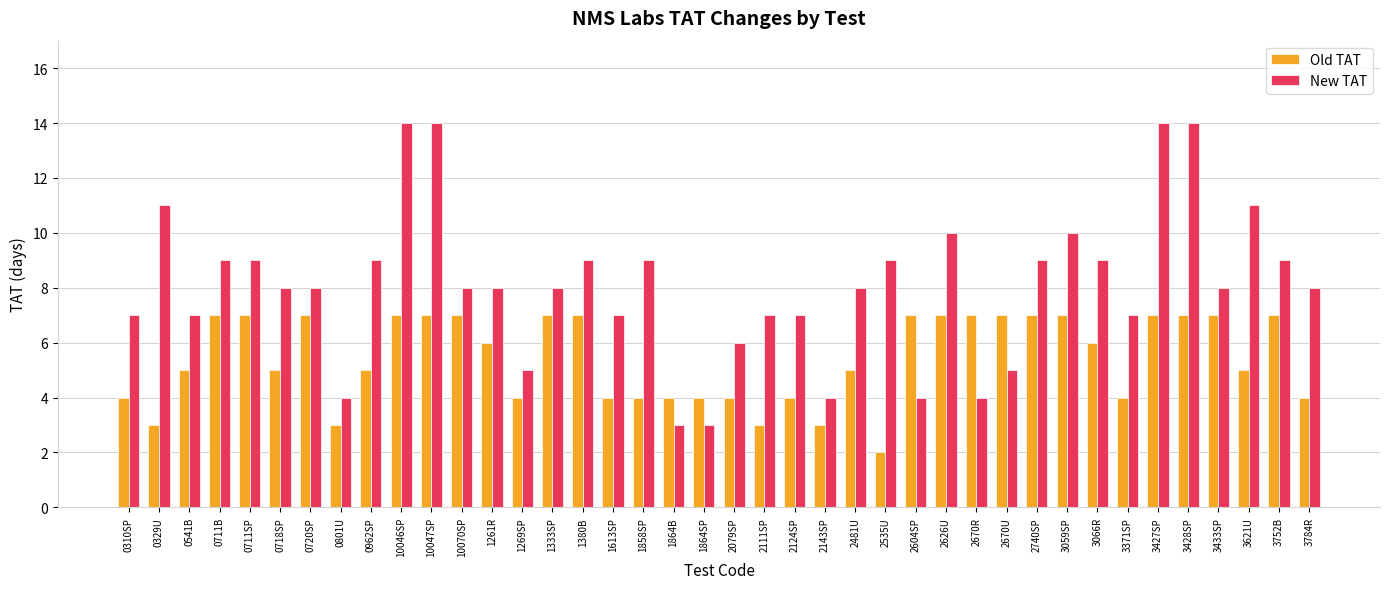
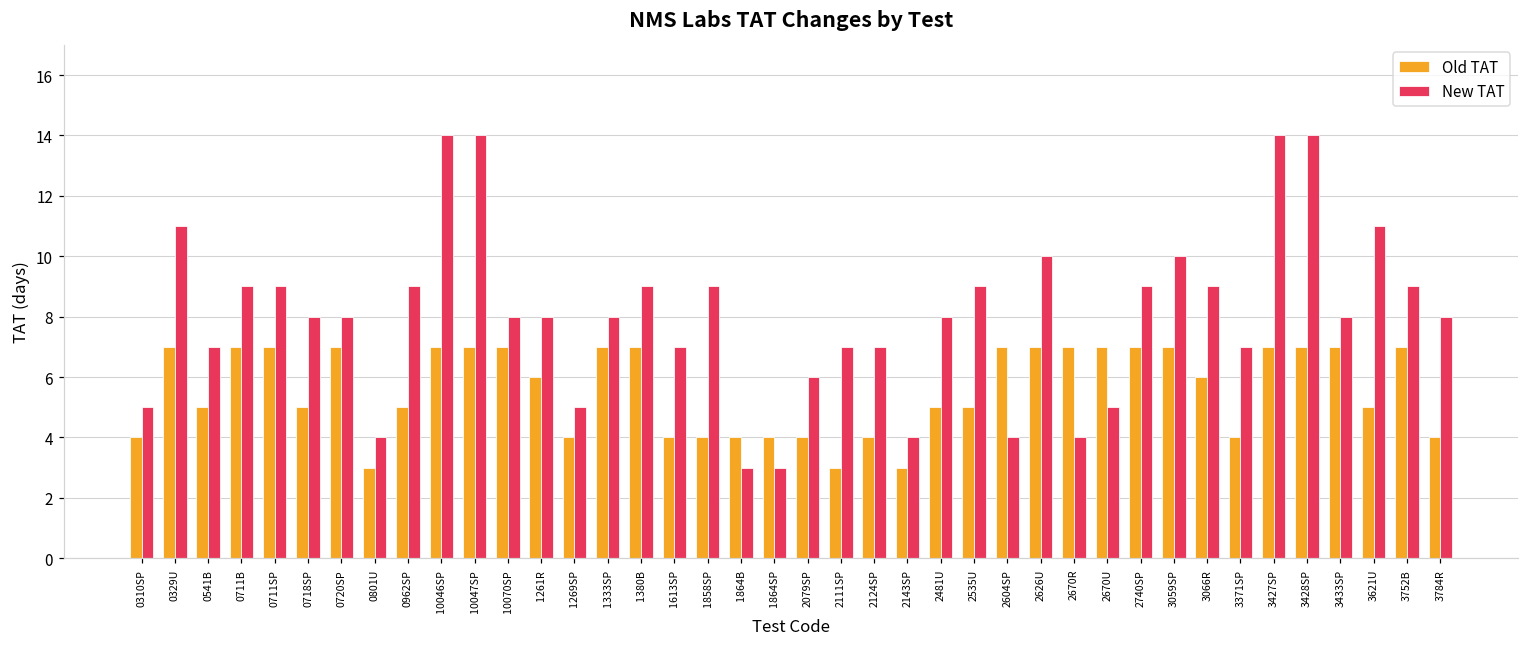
  {
    "Old TAT": {
      "0310SP": 4,
-     "0329U": 3,
+     "0329U": 7,
      "0541B": 5,
      "0711B": 7,
      "0711SP": 7,
      "0718SP": 5,
      "0720SP": 7,
      "0801U": 3,
      "0962SP": 5,
      "10046SP": 7,
      "10047SP": 7,
      "10070SP": 7,
      "1261R": 6,
      "1269SP": 4,
      "1333SP": 7,
      "1380B": 7,
      "1613SP": 4,
      "1858SP": 4,
      "1864B": 4,
      "1864SP": 4,
      "2079SP": 4,
      "2111SP": 3,
      "2124SP": 4,
      "2143SP": 3,
      "2481U": 5,
-     "2535U": 2,
+     "2535U": 5,
      "2604SP": 7,
      "2626U": 7,
      "2670R": 7,
      "2670U": 7,
      "2740SP": 7,
      "3059SP": 7,
      "3066R": 6,
      "3371SP": 4,
      "3427SP": 7,
      "3428SP": 7,
      "3433SP": 7,
      "3621U": 5,
      "3752B": 7,
      "3784R": 4
    },
    "New TAT": {
-     "0310SP": 7,
+     "0310SP": 5,
      "0329U": 11,
      "0541B": 7,
      "0711B": 9,
      "0711SP": 9,
      "0718SP": 8,
      "0720SP": 8,
      "0801U": 4,
      "0962SP": 9,
      "10046SP": 14,
      "10047SP": 14,
      "10070SP": 8,
      "1261R": 8,
      "1269SP": 5,
      "1333SP": 8,
      "1380B": 9,
      "1613SP": 7,
      "1858SP": 9,
      "1864B": 3,
      "1864SP": 3,
      "2079SP": 6,
      "2111SP": 7,
      "2124SP": 7,
      "2143SP": 4,
      "2481U": 8,
      "2535U": 9,
      "2604SP": 4,
      "2626U": 10,
      "2670R": 4,
      "2670U": 5,
      "2740SP": 9,
      "3059SP": 10,
      "3066R": 9,
      "3371SP": 7,
      "3427SP": 14,
      "3428SP": 14,
      "3433SP": 8,
      "3621U": 11,
      "3752B": 9,
      "3784R": 8
    }
  }
